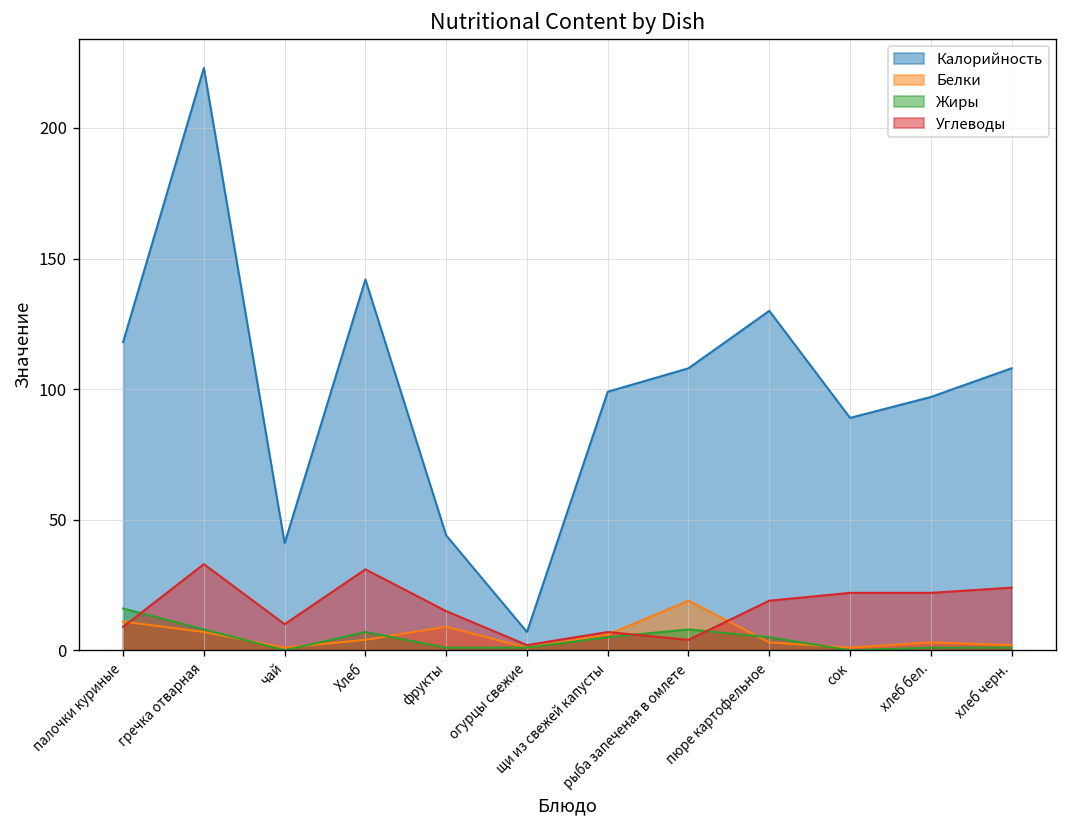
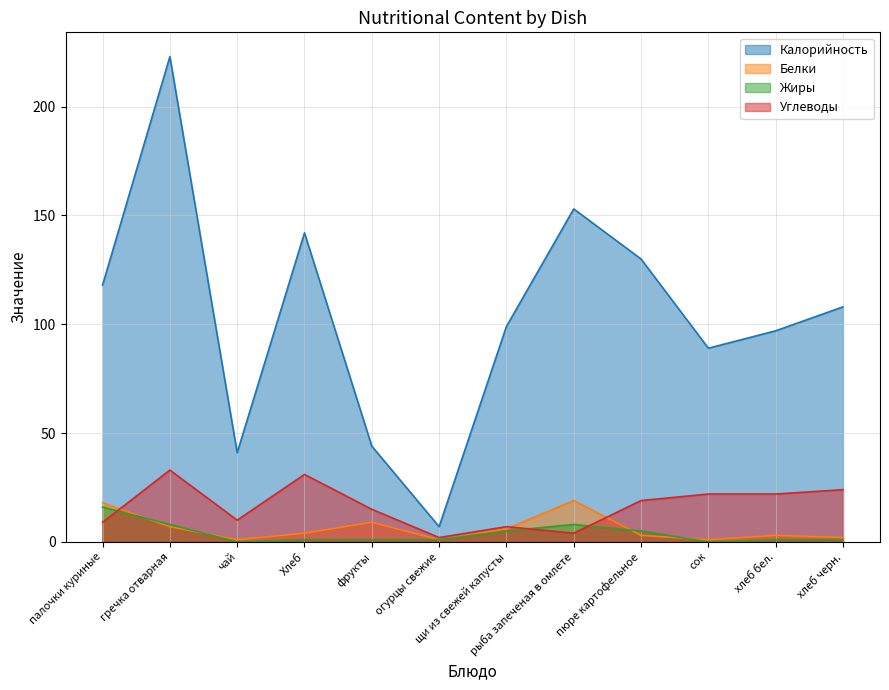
  {
    "Калорийность": {
      "палочки куриные": 118,
      "гречка отварная": 223,
      "чай": 41,
      "Хлеб": 142,
      "фрукты": 44,
      "огурцы свежие": 7,
      "щи из свежей капусты": 99,
-     "рыба запеченая в омлете": 108,
+     "рыба запеченая в омлете": 153,
      "пюре картофельное": 130,
      "сок": 89,
      "хлеб бел.": 97,
      "хлеб черн.": 108
    },
    "Белки": {
-     "палочки куриные": 11,
+     "палочки куриные": 18,
      "Хлеб": 4,
      "фрукты": 9,
      "рыба запеченая в омлете": 19,
      "пюре картофельное": 3,
      "хлеб бел.": 3
    },
    "Жиры": {
      "палочки куриные": 16,
-     "Хлеб": 7,
+     "Хлеб": 1,
      "фрукты": 1,
      "рыба запеченая в омлете": 8,
      "пюре картофельное": 5,
      "хлеб бел.": 1
    },
    "Углеводы": {
      "палочки куриные": 9,
      "гречка отварная": 33,
      "чай": 10,
      "Хлеб": 31,
      "фрукты": 15,
      "рыба запеченая в омлете": 4,
      "пюре картофельное": 19,
      "сок": 22,
      "хлеб бел.": 22,
      "хлеб черн.": 24
    }
  }
